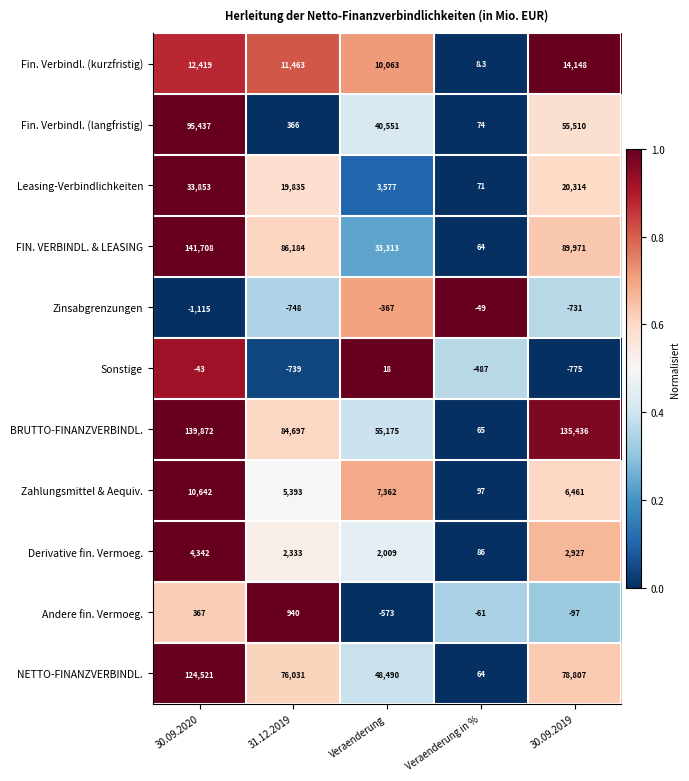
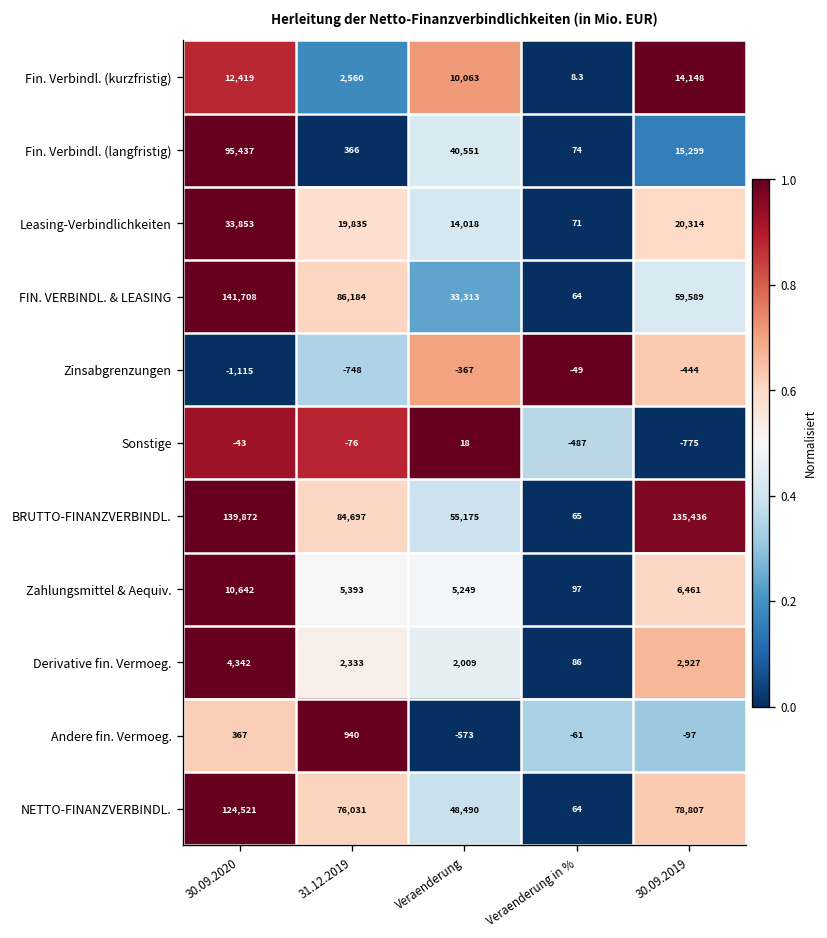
  {
    "Fin. Verbindl. (kurzfristig)": {
      "30.09.2020": "12,419",
-     "31.12.2019": "11,463",
+     "31.12.2019": "2,560",
      "Veraenderung": "10,063",
      "Veraenderung in %": "8.3",
      "30.09.2019": "14,148"
    },
    "Fin. Verbindl. (langfristig)": {
      "30.09.2020": "95,437",
      "31.12.2019": "366",
      "Veraenderung": "40,551",
      "Veraenderung in %": "74",
-     "30.09.2019": "55,510"
+     "30.09.2019": "15,299"
    },
    "Leasing-Verbindlichkeiten": {
      "30.09.2020": "33,853",
      "31.12.2019": "19,835",
-     "Veraenderung": "3,577",
+     "Veraenderung": "14,018",
      "Veraenderung in %": "71",
      "30.09.2019": "20,314"
    },
    "FIN. VERBINDL. & LEASING": {
      "30.09.2020": "141,708",
      "31.12.2019": "86,184",
      "Veraenderung": "33,313",
      "Veraenderung in %": "64",
-     "30.09.2019": "89,971"
+     "30.09.2019": "59,589"
    },
    "Zinsabgrenzungen": {
      "30.09.2020": "-1,115",
      "31.12.2019": "-748",
      "Veraenderung": "-367",
      "Veraenderung in %": "-49",
-     "30.09.2019": "-731"
+     "30.09.2019": "-444"
    },
    "Sonstige": {
      "30.09.2020": "-43",
-     "31.12.2019": "-739",
+     "31.12.2019": "-76",
      "Veraenderung": "18",
      "Veraenderung in %": "-487",
      "30.09.2019": "-775"
    },
    "BRUTTO-FINANZVERBINDL.": {
      "30.09.2020": "139,872",
      "31.12.2019": "84,697",
      "Veraenderung": "55,175",
      "Veraenderung in %": "65",
      "30.09.2019": "135,436"
    },
    "Zahlungsmittel & Aequiv.": {
      "30.09.2020": "10,642",
      "31.12.2019": "5,393",
-     "Veraenderung": "7,362",
+     "Veraenderung": "5,249",
      "Veraenderung in %": "97",
      "30.09.2019": "6,461"
    },
    "Derivative fin. Vermoeg.": {
      "30.09.2020": "4,342",
      "31.12.2019": "2,333",
      "Veraenderung": "2,009",
      "Veraenderung in %": "86",
      "30.09.2019": "2,927"
    },
    "Andere fin. Vermoeg.": {
      "30.09.2020": "367",
      "31.12.2019": "940",
      "Veraenderung": "-573",
      "Veraenderung in %": "-61",
      "30.09.2019": "-97"
    },
    "NETTO-FINANZVERBINDL.": {
      "30.09.2020": "124,521",
      "31.12.2019": "76,031",
      "Veraenderung": "48,490",
      "Veraenderung in %": "64",
      "30.09.2019": "78,807"
    }
  }
